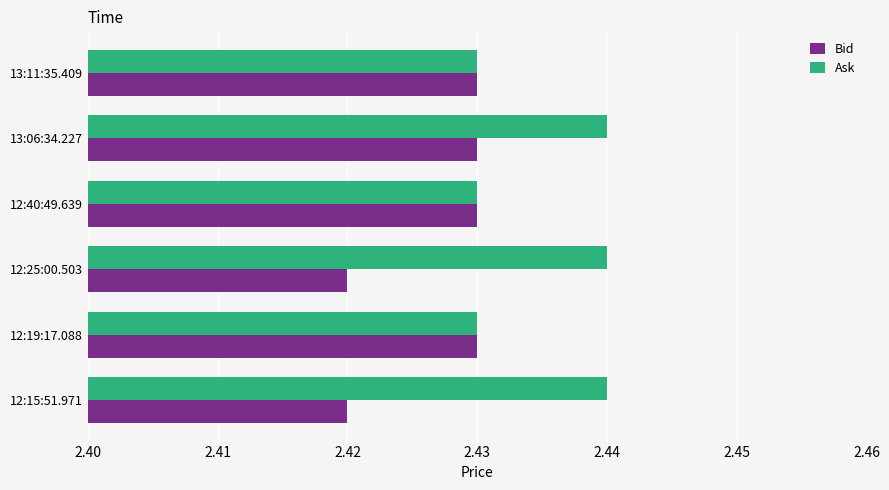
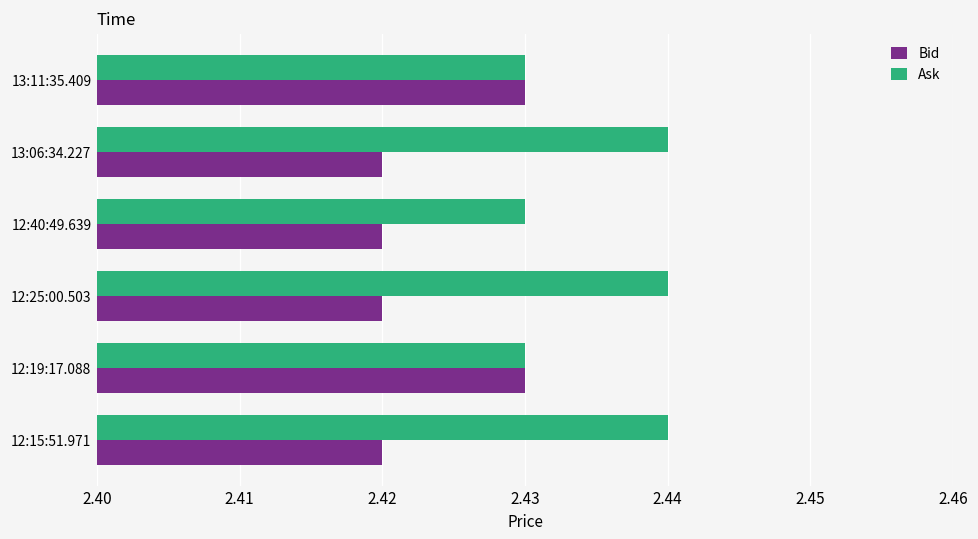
  {
    "Bid": {
      "13:11:35.409": 2.43,
-     "13:06:34.227": 2.43,
-     "12:40:49.639": 2.43,
+     "13:06:34.227": 2.42,
+     "12:40:49.639": 2.42,
      "12:25:00.503": 2.42,
      "12:19:17.088": 2.43,
      "12:15:51.971": 2.42
    },
    "Ask": {
      "13:11:35.409": 2.43,
      "13:06:34.227": 2.44,
      "12:40:49.639": 2.43,
      "12:25:00.503": 2.44,
      "12:19:17.088": 2.43,
      "12:15:51.971": 2.44
    }
  }
